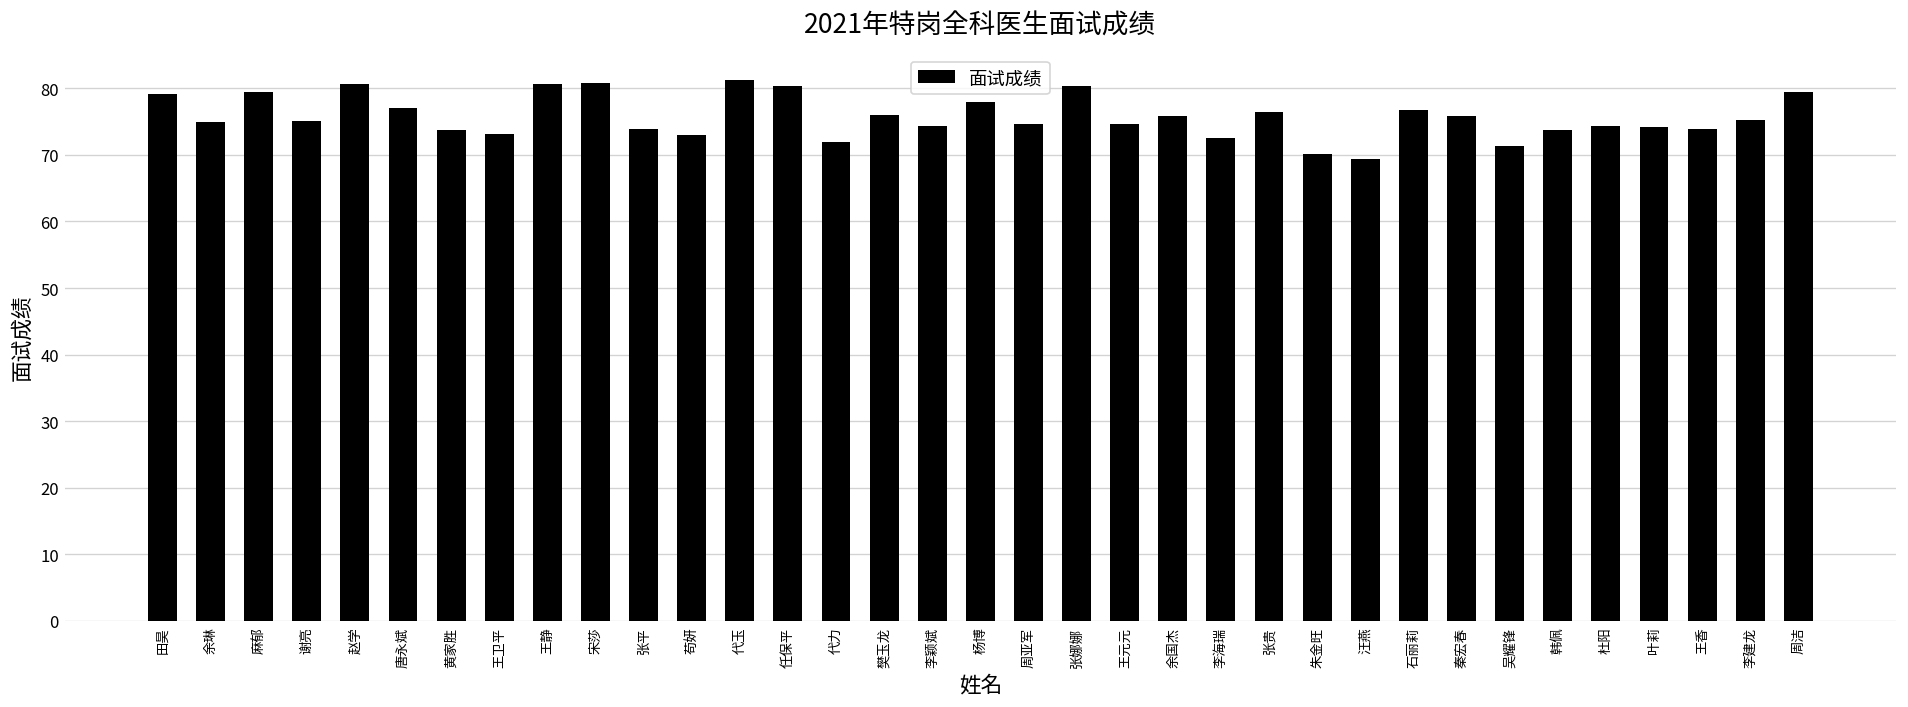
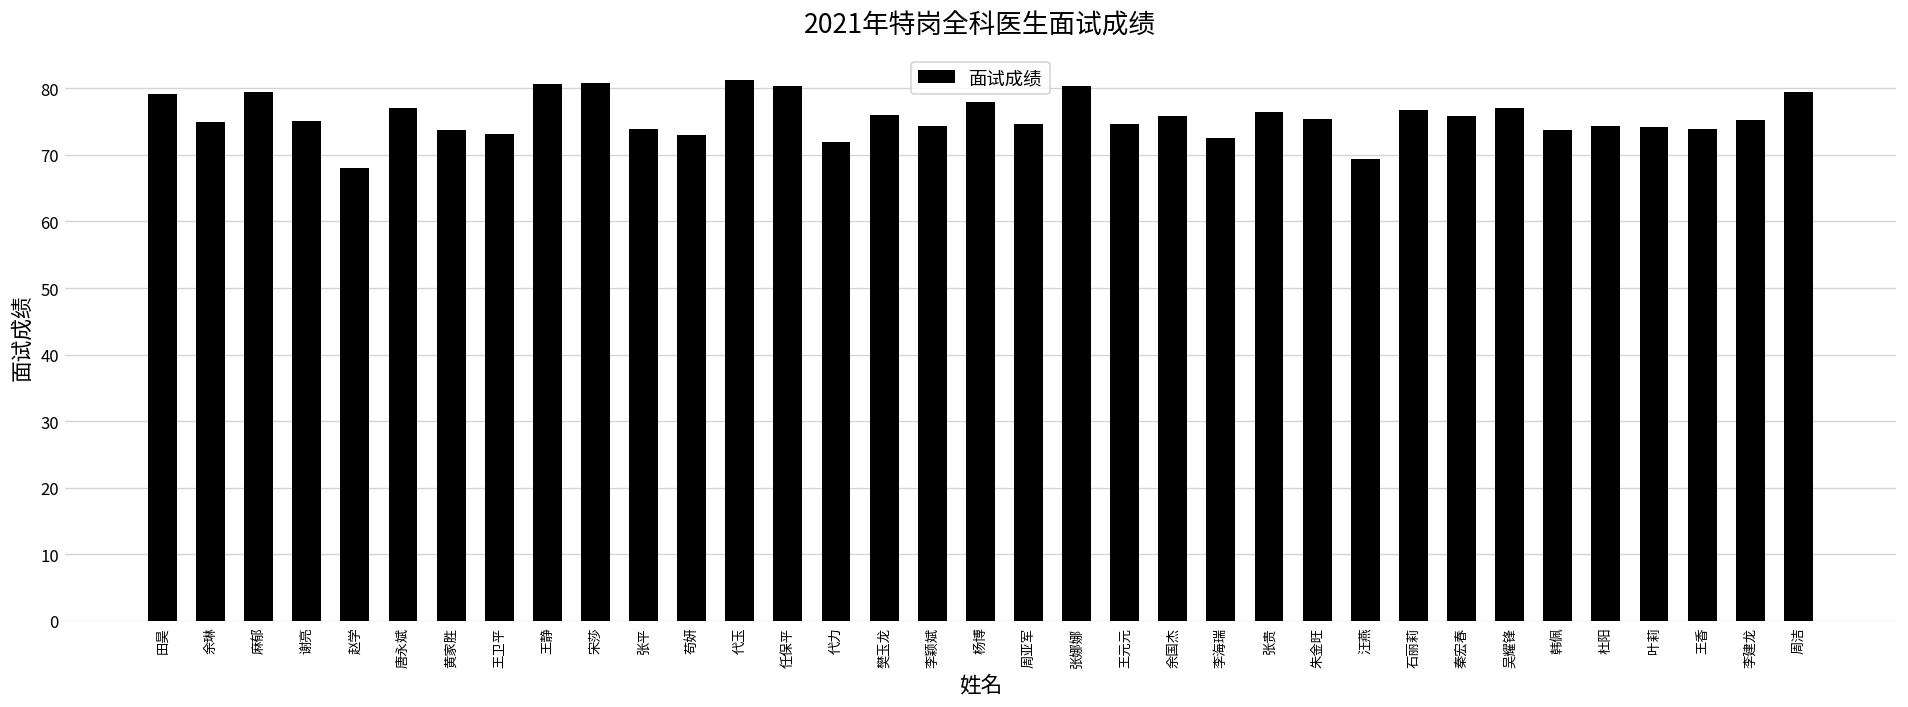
  {
    "田昊": 79,
    "余琳": 75,
    "麻郁": 79,
    "谢亮": 75,
-   "赵学": 81,
+   "赵学": 68,
    "唐永斌": 77,
    "黄家胜": 74,
    "王卫平": 73,
    "王静": 81,
    "宋莎": 81,
    "张平": 74,
    "苟妍": 73,
    "代玉": 81,
    "任保平": 80,
    "代力": 72,
    "樊玉龙": 76,
    "李颖斌": 74,
    "杨博": 78,
    "周亚军": 75,
    "张娜娜": 80,
    "王元元": 75,
    "余国杰": 76,
    "李海瑞": 73,
    "张贵": 76,
-   "朱金旺": 70,
+   "朱金旺": 75,
    "汪燕": 69,
    "石丽莉": 77,
    "秦宏春": 76,
-   "吴耀锋": 71,
+   "吴耀锋": 77,
    "韩佩": 74,
    "杜阳": 74,
    "叶莉": 74,
    "王香": 74,
    "李建龙": 75,
    "周洁": 79
  }
